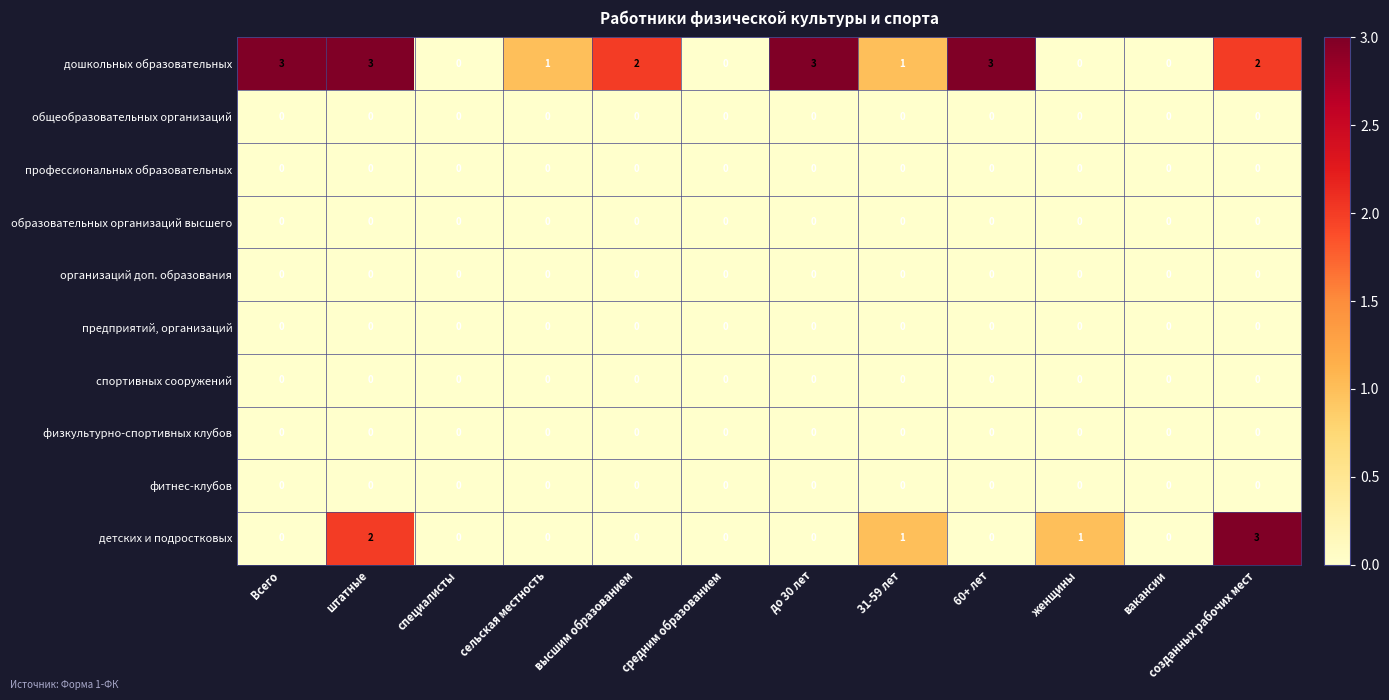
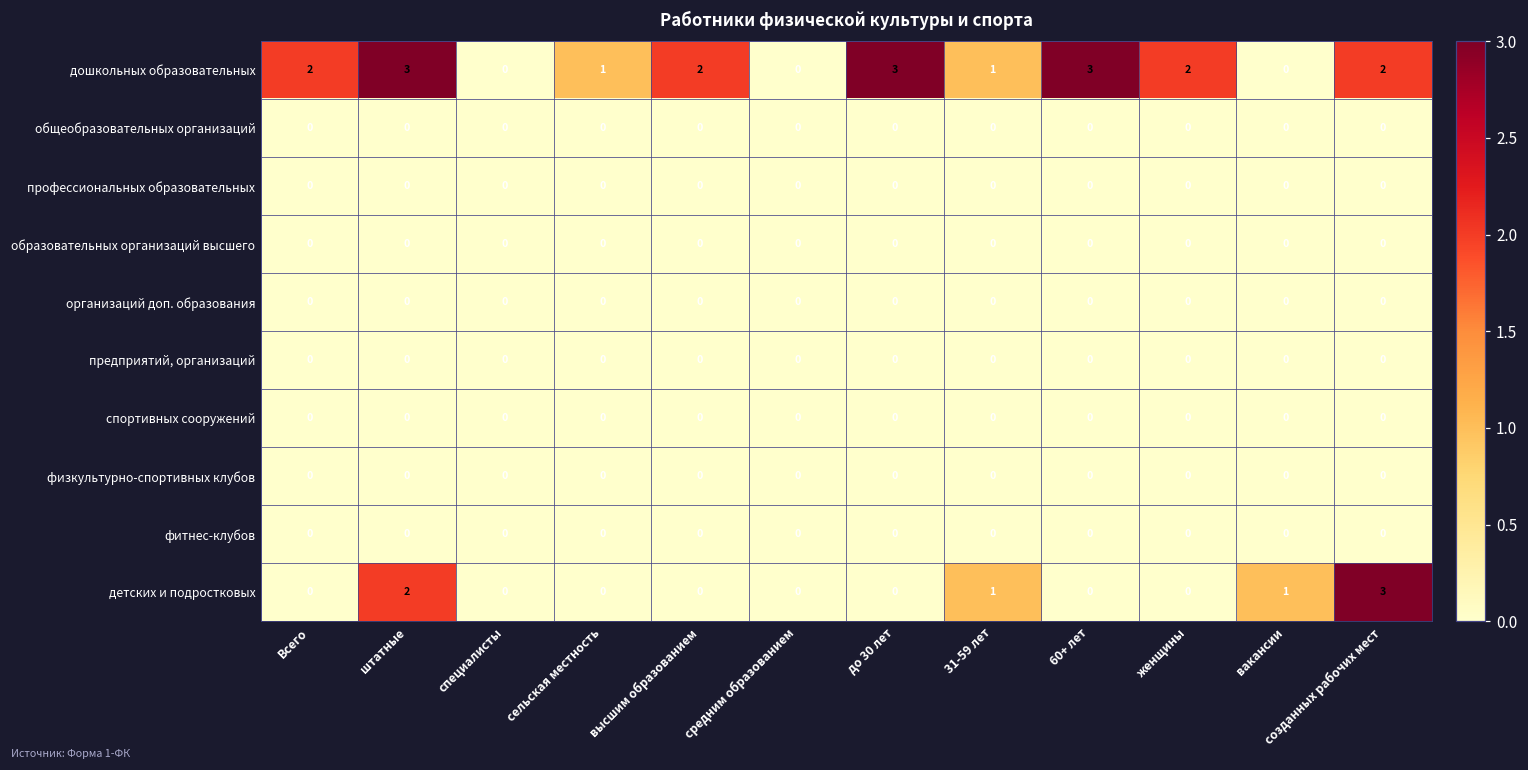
  {
    "дошкольных образовательных": {
-     "Всего": 3,
+     "Всего": 2,
      "штатные": 3,
      "сельская местность": 1,
      "высшим образованием": 2,
      "средним образованием": 0,
      "до 30 лет": 3,
      "31-59 лет": 1,
      "60+ лет": 3,
-     "женщины": 0,
+     "женщины": 2,
      "вакансии": 0,
      "созданных рабочих мест": 2
    },
    "общеобразовательных организаций": {
      "Всего": 0,
      "штатные": 0,
      "сельская местность": 0,
      "высшим образованием": 0,
      "средним образованием": 0,
      "до 30 лет": 0,
      "31-59 лет": 0,
      "60+ лет": 0,
      "женщины": 0,
      "вакансии": 0,
      "созданных рабочих мест": 0
    },
    "профессиональных образовательных": {
      "Всего": 0,
      "штатные": 0,
      "сельская местность": 0,
      "высшим образованием": 0,
      "средним образованием": 0,
      "до 30 лет": 0,
      "31-59 лет": 0,
      "60+ лет": 0,
      "женщины": 0,
      "вакансии": 0,
      "созданных рабочих мест": 0
    },
    "образовательных организаций высшего": {
      "Всего": 0,
      "штатные": 0,
      "сельская местность": 0,
      "высшим образованием": 0,
      "средним образованием": 0,
      "до 30 лет": 0,
      "31-59 лет": 0,
      "60+ лет": 0,
      "женщины": 0,
      "вакансии": 0,
      "созданных рабочих мест": 0
    },
    "организаций доп. образования": {
      "Всего": 0,
      "штатные": 0,
      "сельская местность": 0,
      "высшим образованием": 0,
      "средним образованием": 0,
      "до 30 лет": 0,
      "31-59 лет": 0,
      "60+ лет": 0,
      "женщины": 0,
      "вакансии": 0,
      "созданных рабочих мест": 0
    },
    "предприятий, организаций": {
      "Всего": 0,
      "штатные": 0,
      "сельская местность": 0,
      "высшим образованием": 0,
      "средним образованием": 0,
      "до 30 лет": 0,
      "31-59 лет": 0,
      "60+ лет": 0,
      "женщины": 0,
      "вакансии": 0,
      "созданных рабочих мест": 0
    },
    "спортивных сооружений": {
      "Всего": 0,
      "штатные": 0,
      "сельская местность": 0,
      "высшим образованием": 0,
      "средним образованием": 0,
      "до 30 лет": 0,
      "31-59 лет": 0,
      "60+ лет": 0,
      "женщины": 0,
      "вакансии": 0,
      "созданных рабочих мест": 0
    },
    "физкультурно-спортивных клубов": {
      "Всего": 0,
      "штатные": 0,
      "сельская местность": 0,
      "высшим образованием": 0,
      "средним образованием": 0,
      "до 30 лет": 0,
      "31-59 лет": 0,
      "60+ лет": 0,
      "женщины": 0,
      "вакансии": 0,
      "созданных рабочих мест": 0
    },
    "фитнес-клубов": {
      "Всего": 0,
      "штатные": 0,
      "сельская местность": 0,
      "высшим образованием": 0,
      "средним образованием": 0,
      "до 30 лет": 0,
      "31-59 лет": 0,
      "60+ лет": 0,
      "женщины": 0,
      "вакансии": 0,
      "созданных рабочих мест": 0
    },
    "детских и подростковых": {
      "Всего": 0,
      "штатные": 2,
      "сельская местность": 0,
      "высшим образованием": 0,
      "средним образованием": 0,
      "до 30 лет": 0,
      "31-59 лет": 1,
      "60+ лет": 0,
-     "женщины": 1,
-     "вакансии": 0,
+     "женщины": 0,
+     "вакансии": 1,
      "созданных рабочих мест": 3
    }
  }
